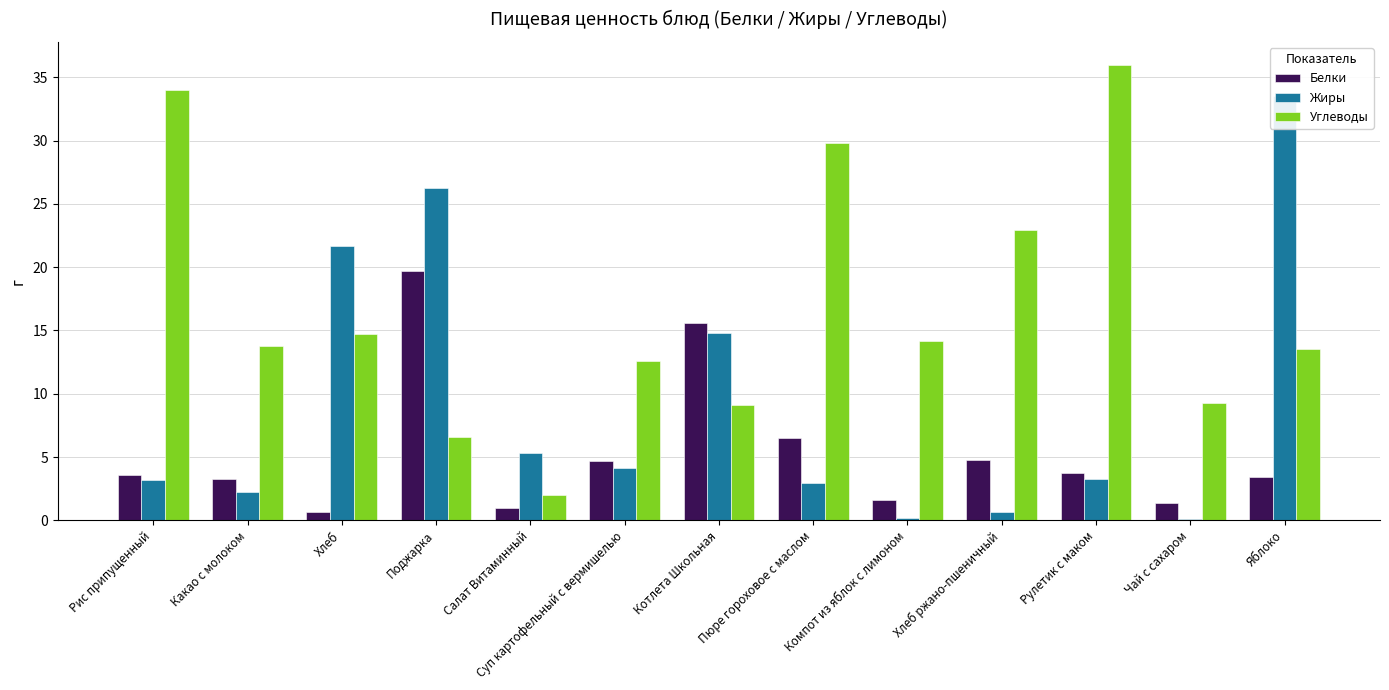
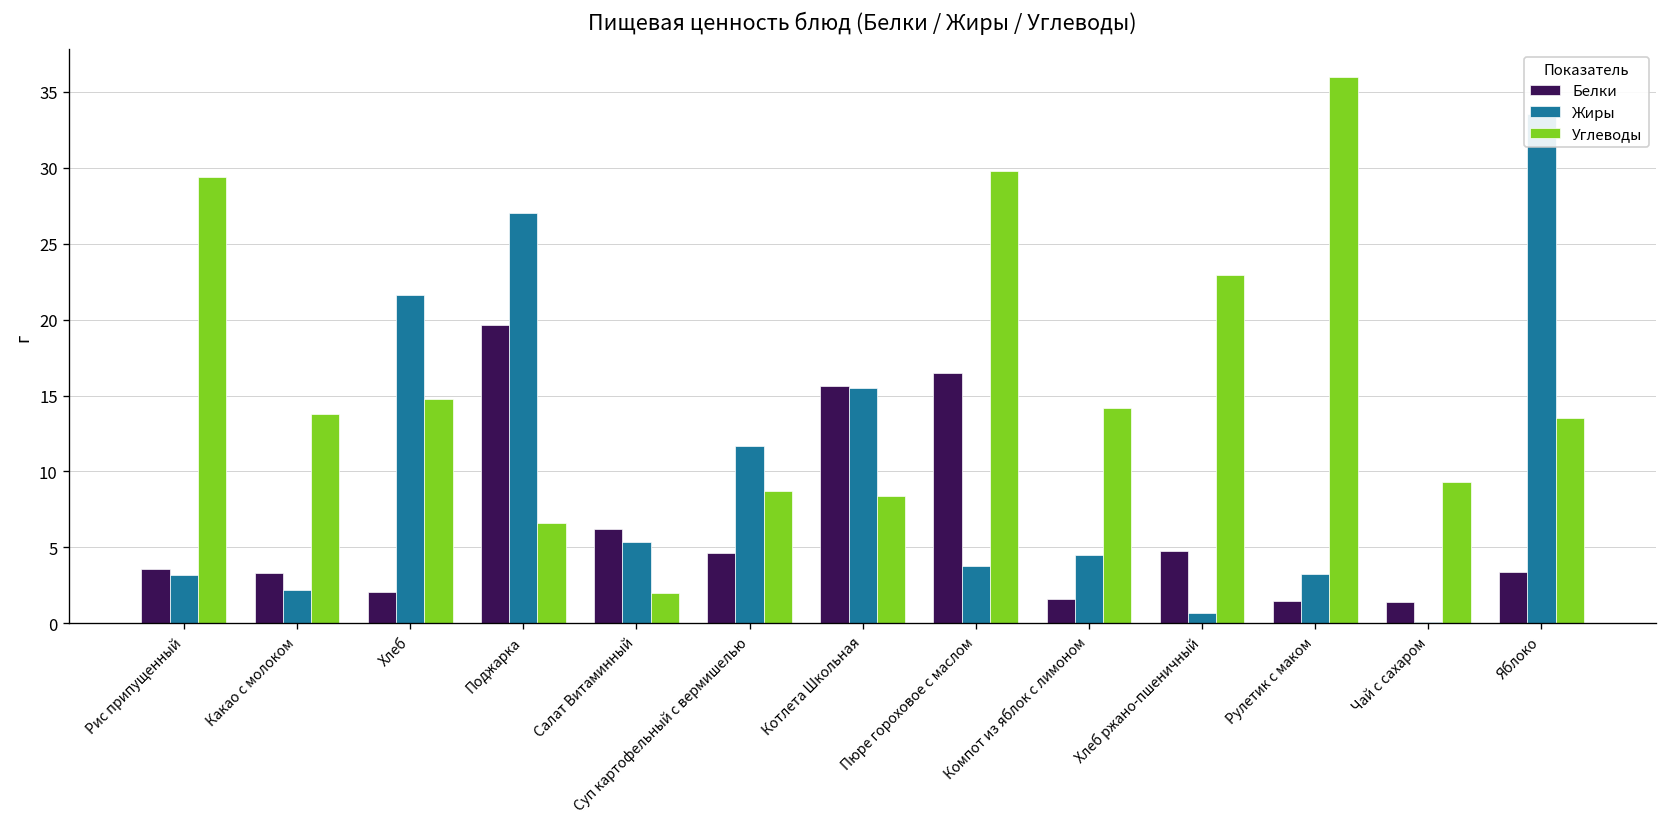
  {
    "Белки": {
      "Рис припущенный": 3.6,
      "Какао с молоком": 3.3,
-     "Хлеб": 0.6,
+     "Хлеб": 2.1,
      "Поджарка": 19.7,
-     "Салат Витаминный": 0.9,
+     "Салат Витаминный": 6.2,
      "Суп картофельный с вермишелью": 4.7,
      "Котлета Школьная": 15.6,
-     "Пюре гороховое с маслом": 6.5,
+     "Пюре гороховое с маслом": 16.5,
      "Компот из яблок с лимоном": 1.6,
      "Хлеб ржано-пшеничный": 4.8,
-     "Рулетик с маком": 3.7,
+     "Рулетик с маком": 1.5,
      "Чай с сахаром": 1.4,
      "Яблоко": 3.4
    },
    "Жиры": {
      "Рис припущенный": 3.2,
      "Какао с молоком": 2.2,
      "Хлеб": 21.7,
-     "Поджарка": 26.2,
+     "Поджарка": 27.0,
      "Салат Витаминный": 5.3,
-     "Суп картофельный с вермишелью": 4.2,
-     "Котлета Школьная": 14.8,
-     "Пюре гороховое с маслом": 2.9,
-     "Компот из яблок с лимоном": 0.2,
+     "Суп картофельный с вермишелью": 11.7,
+     "Котлета Школьная": 15.5,
+     "Пюре гороховое с маслом": 3.8,
+     "Компот из яблок с лимоном": 4.5,
      "Хлеб ржано-пшеничный": 0.7,
      "Рулетик с маком": 3.2
    },
    "Углеводы": {
-     "Рис припущенный": 34.0,
+     "Рис припущенный": 29.4,
      "Какао с молоком": 13.8,
      "Хлеб": 14.8,
      "Поджарка": 6.6,
      "Салат Витаминный": 2.0,
-     "Суп картофельный с вермишелью": 12.6,
-     "Котлета Школьная": 9.1,
+     "Суп картофельный с вермишелью": 8.7,
+     "Котлета Школьная": 8.4,
      "Пюре гороховое с маслом": 29.8,
      "Компот из яблок с лимоном": 14.2,
      "Хлеб ржано-пшеничный": 23.0,
      "Рулетик с маком": 36.0,
      "Чай с сахаром": 9.3,
      "Яблоко": 13.5
    }
  }
